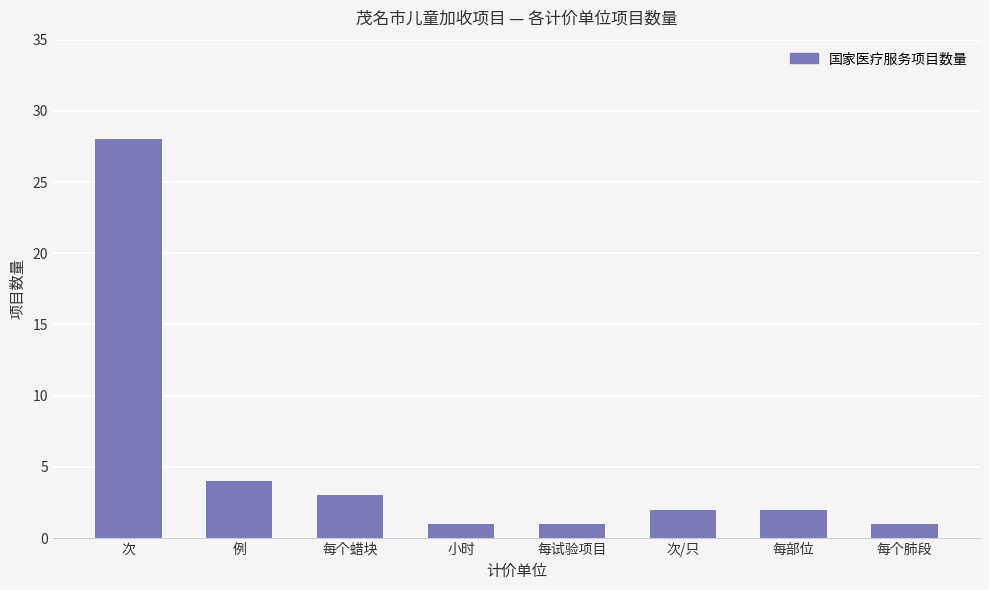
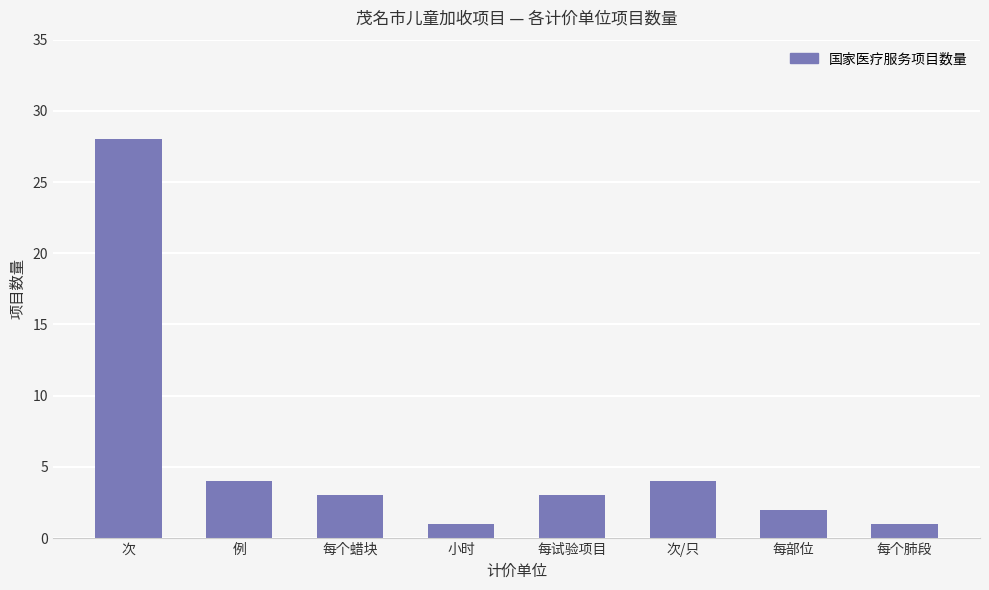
  {
    "次": 28,
    "例": 4,
    "每个蜡块": 3,
    "小时": 1,
-   "每试验项目": 1,
-   "次/只": 2,
+   "每试验项目": 3,
+   "次/只": 4,
    "每部位": 2,
    "每个肺段": 1
  }
